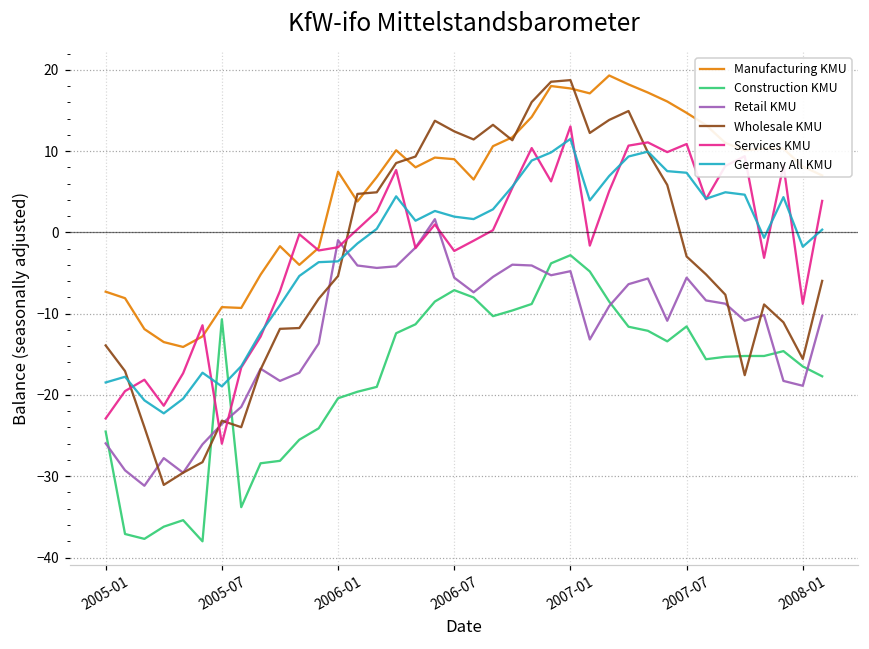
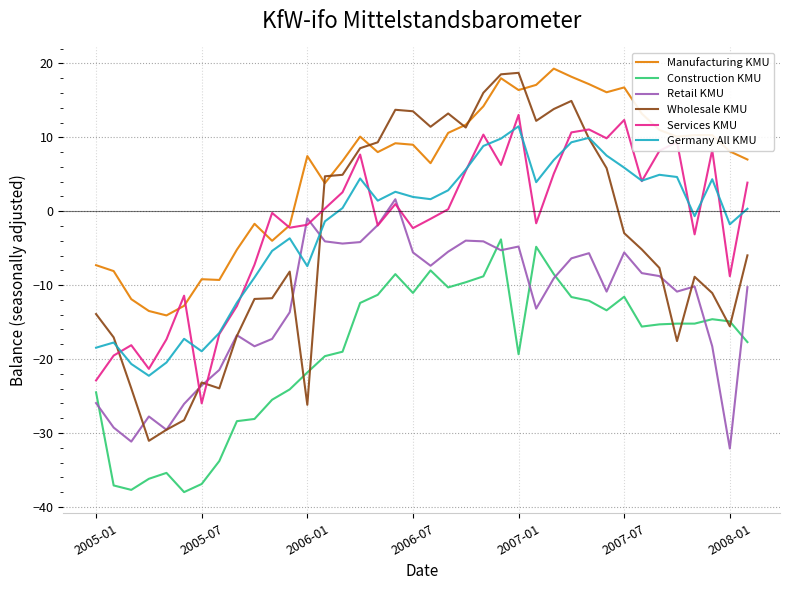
  {
    "Manufacturing KMU": {
      "2005-01": -7,
      "2005-07": -9,
      "2006-01": 7,
      "2006-07": 9,
-     "2007-01": 18,
-     "2007-07": 15,
+     "2007-01": 16,
+     "2007-07": 17,
      "2008-01": 8
    },
    "Construction KMU": {
      "2005-01": -25,
-     "2005-07": -11,
-     "2006-01": -20,
-     "2006-07": -7,
-     "2007-01": -3,
+     "2005-07": -37,
+     "2006-01": -22,
+     "2006-07": -11,
+     "2007-01": -19,
      "2007-07": -12,
-     "2008-01": -16
+     "2008-01": -15
    },
    "Retail KMU": {
      "2005-01": -26,
      "2005-07": -24,
      "2006-01": -1,
      "2006-07": -6,
      "2007-01": -5,
      "2007-07": -6,
-     "2008-01": -19
+     "2008-01": -32
    },
    "Wholesale KMU": {
      "2005-01": -14,
      "2005-07": -23,
-     "2006-01": -5,
-     "2006-07": 12,
+     "2006-01": -26,
+     "2006-07": 14,
      "2007-01": 19,
      "2007-07": -3,
      "2008-01": -16
    },
    "Services KMU": {
      "2005-01": -23,
      "2005-07": -26,
      "2006-01": -2,
      "2006-07": -2,
      "2007-01": 13,
-     "2007-07": 11,
+     "2007-07": 12,
      "2008-01": -9
    },
    "Germany All KMU": {
      "2005-01": -18,
      "2005-07": -19,
-     "2006-01": -4,
+     "2006-01": -7,
      "2006-07": 2,
      "2007-01": 11,
-     "2007-07": 7,
+     "2007-07": 6,
      "2008-01": -2
    }
  }
